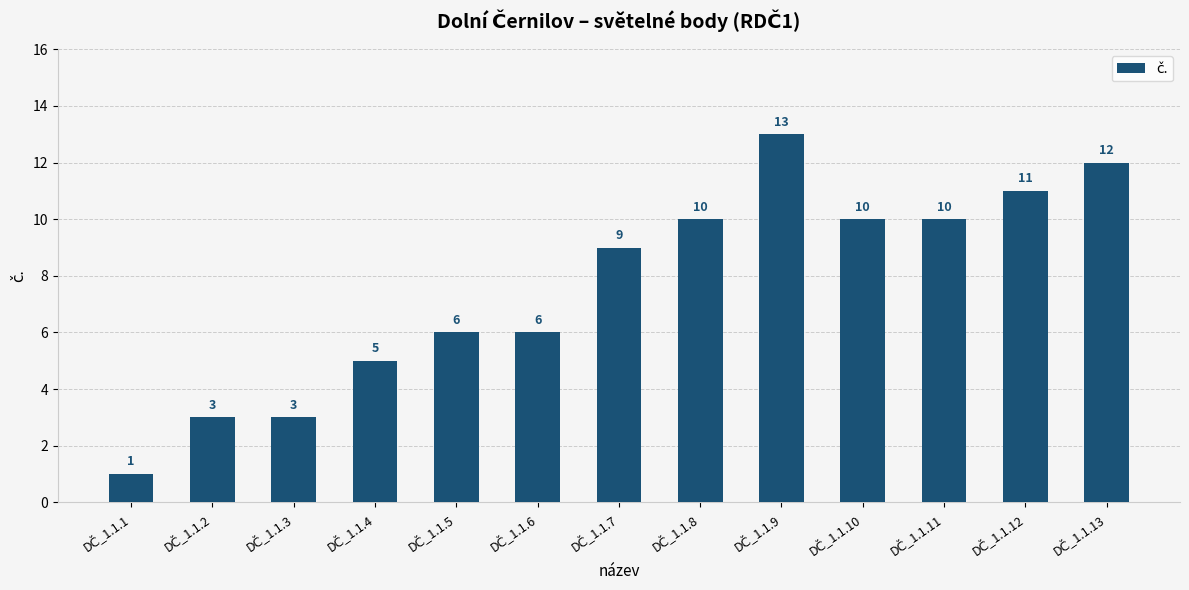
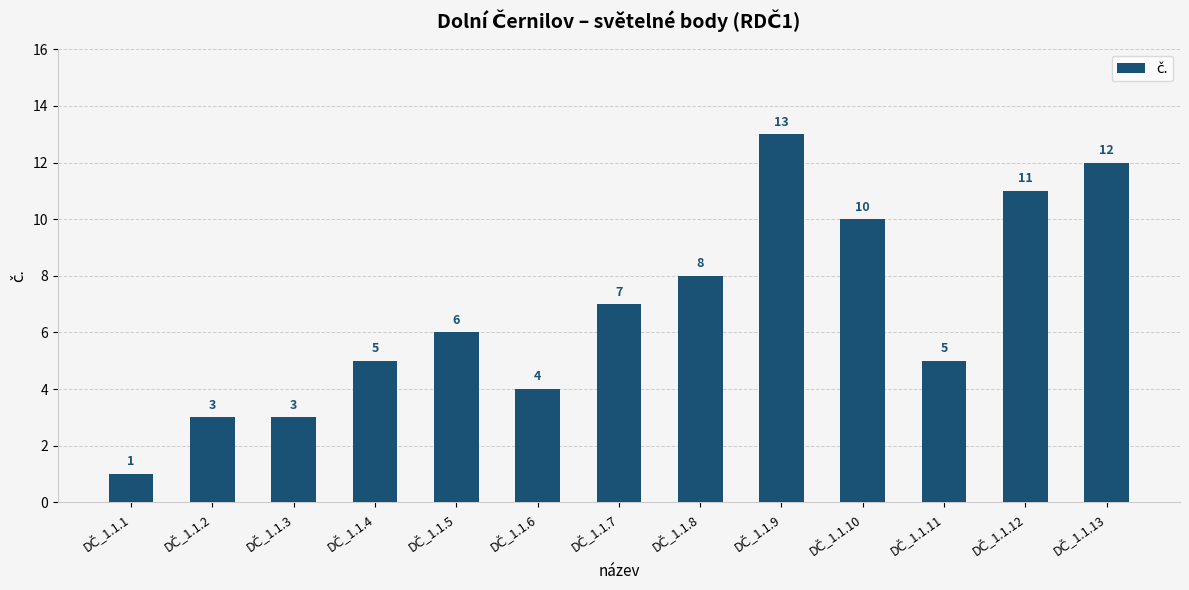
  {
    "DČ_1.1.1": 1,
    "DČ_1.1.2": 3,
    "DČ_1.1.3": 3,
    "DČ_1.1.4": 5,
    "DČ_1.1.5": 6,
-   "DČ_1.1.6": 6,
-   "DČ_1.1.7": 9,
-   "DČ_1.1.8": 10,
+   "DČ_1.1.6": 4,
+   "DČ_1.1.7": 7,
+   "DČ_1.1.8": 8,
    "DČ_1.1.9": 13,
    "DČ_1.1.10": 10,
-   "DČ_1.1.11": 10,
+   "DČ_1.1.11": 5,
    "DČ_1.1.12": 11,
    "DČ_1.1.13": 12
  }
